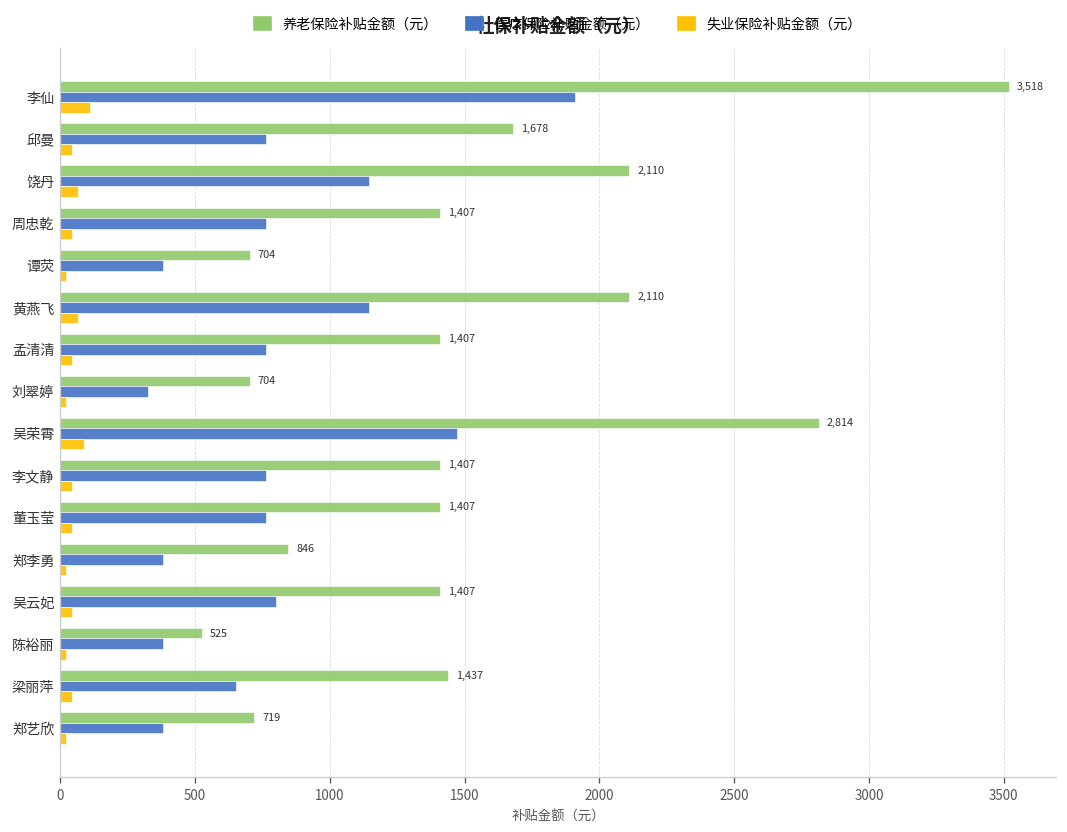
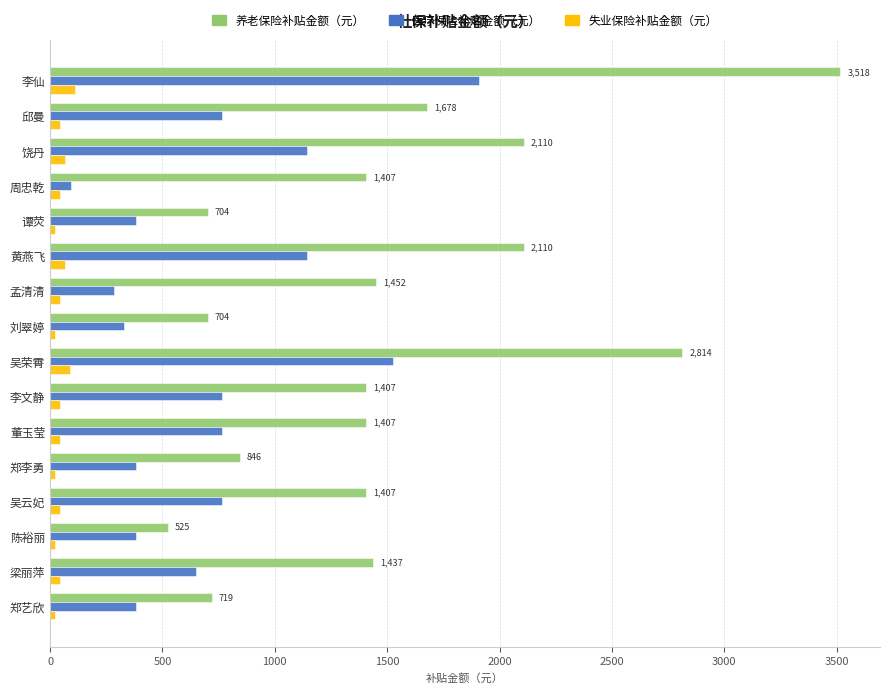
  {
    "养老保险补贴金额（元）": {
      "李仙": "3,518",
      "邱曼": "1,678",
      "饶丹": "2,110",
      "周忠乾": "1,407",
      "谭荧": "704",
      "黄燕飞": "2,110",
-     "孟清清": "1,407",
+     "孟清清": "1,452",
      "刘翠婷": "704",
      "吴荣霄": "2,814",
      "李文静": "1,407",
      "董玉莹": "1,407",
      "郑李勇": "846",
      "吴云妃": "1,407",
      "陈裕丽": "525",
      "梁丽萍": "1,437",
      "郑艺欣": "719"
    },
    "医疗保险补贴金额（元）": {
      "李仙": "1910",
      "邱曼": "760",
      "饶丹": "1150",
-     "周忠乾": "760",
+     "周忠乾": "90",
      "谭荧": "380",
      "黄燕飞": "1150",
-     "孟清清": "760",
+     "孟清清": "290",
      "刘翠婷": "330",
-     "吴荣霄": "1470",
+     "吴荣霄": "1530",
      "李文静": "760",
      "董玉莹": "760",
      "郑李勇": "380",
-     "吴云妃": "800",
+     "吴云妃": "760",
      "陈裕丽": "380",
      "梁丽萍": "650",
      "郑艺欣": "380"
    },
    "失业保险补贴金额（元）": {
      "李仙": "110",
      "邱曼": "40",
      "饶丹": "70",
      "周忠乾": "40",
      "谭荧": "20",
      "黄燕飞": "70",
      "孟清清": "40",
      "刘翠婷": "20",
      "吴荣霄": "90",
      "李文静": "40",
      "董玉莹": "40",
      "郑李勇": "20",
      "吴云妃": "40",
      "陈裕丽": "20",
      "梁丽萍": "40",
      "郑艺欣": "20"
    }
  }
